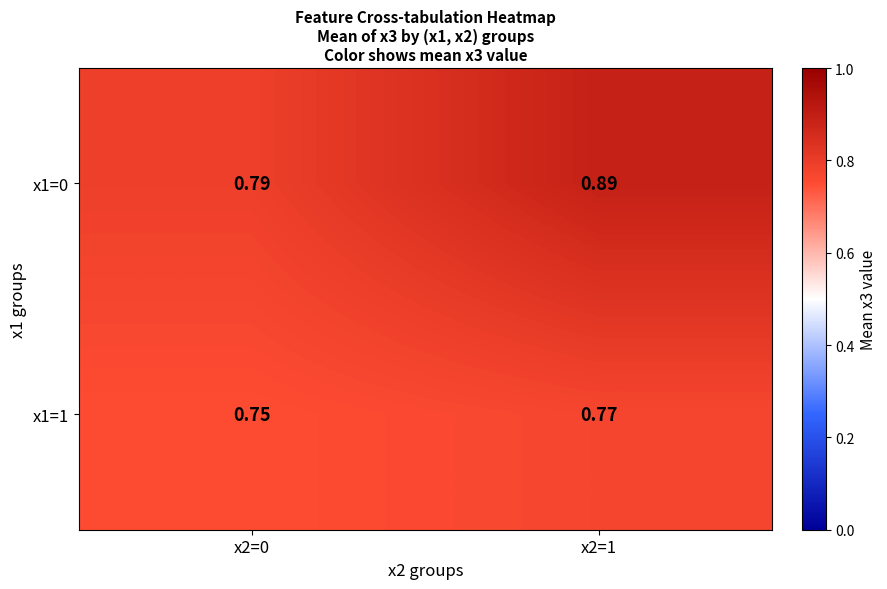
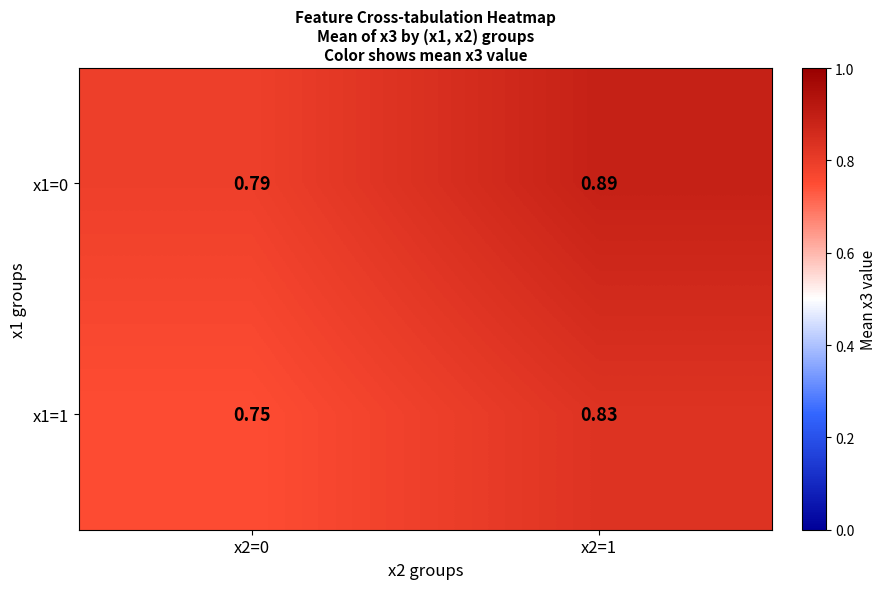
  {
    "x1=0": {
      "x2=0": 0.79,
      "x2=1": 0.89
    },
    "x1=1": {
      "x2=0": 0.75,
-     "x2=1": 0.77
+     "x2=1": 0.83
    }
  }
